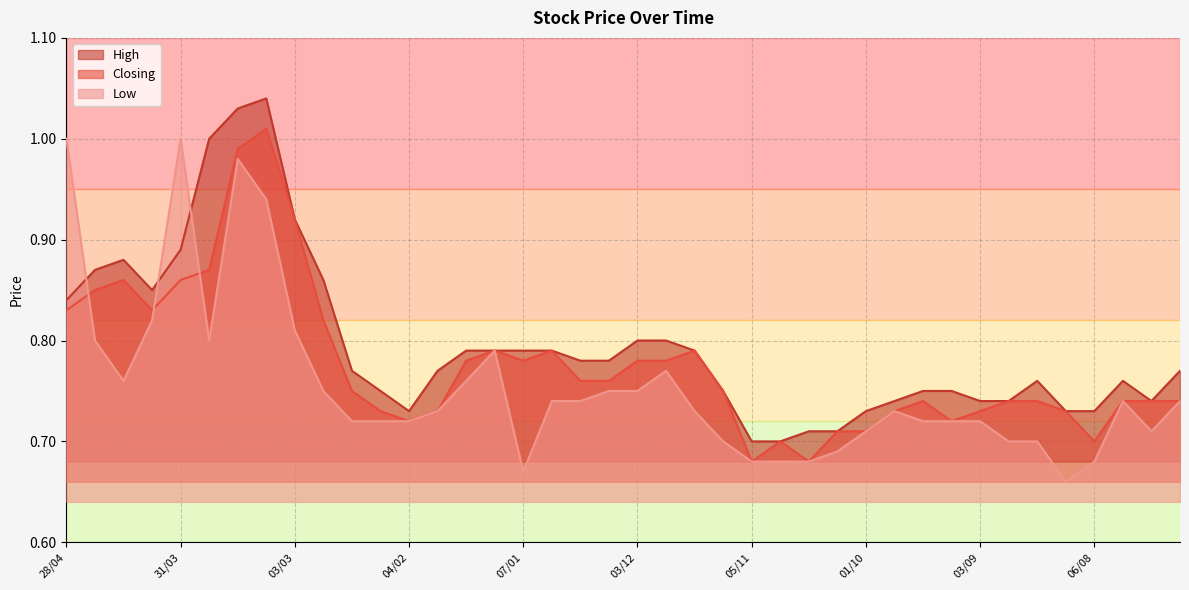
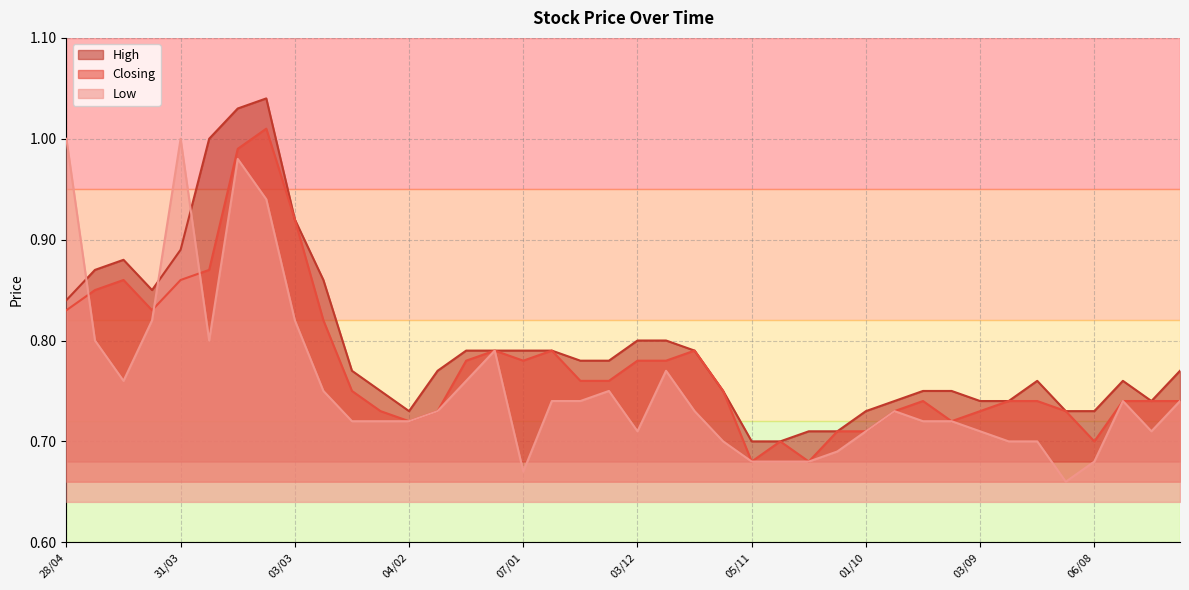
  {
    "Low": {
      "28/04": 1.00,
      "31/03": 1.00,
-     "03/03": 0.81,
+     "03/03": 0.82,
      "07/01": 0.67,
-     "03/12": 0.75,
-     "03/09": 0.72,
+     "03/12": 0.71,
+     "03/09": 0.71,
      "06/08": 0.68
    }
  }
